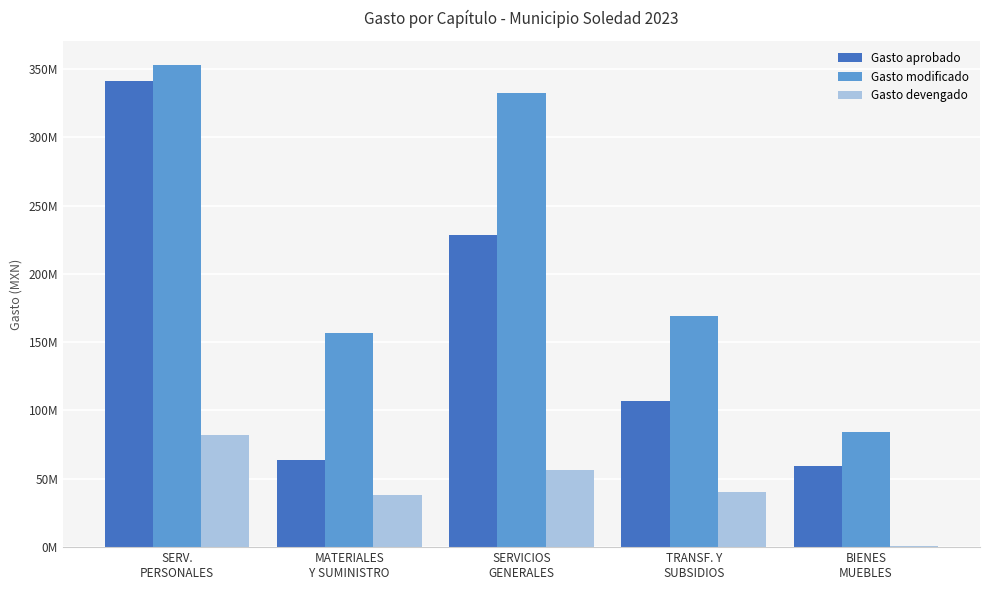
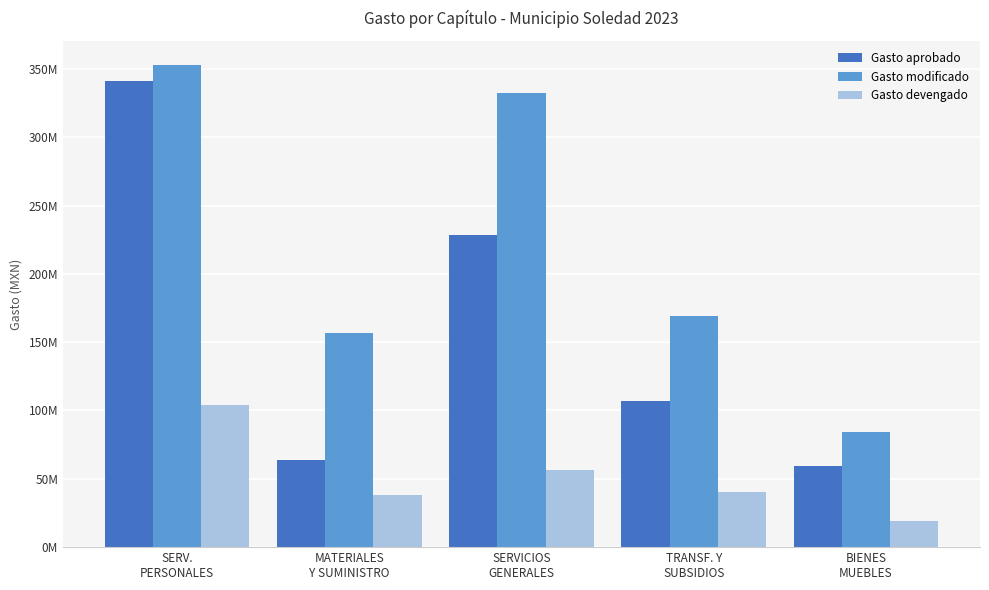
  {
    "Gasto devengado": {
-     "SERV. PERSONALES": 82000000,
+     "SERV. PERSONALES": 104000000,
      "MATERIALES Y SUMINISTRO": 38000000,
      "SERVICIOS GENERALES": 57000000,
      "TRANSF. Y SUBSIDIOS": 41000000,
-     "BIENES MUEBLES": 1000000
+     "BIENES MUEBLES": 19000000
    }
  }
